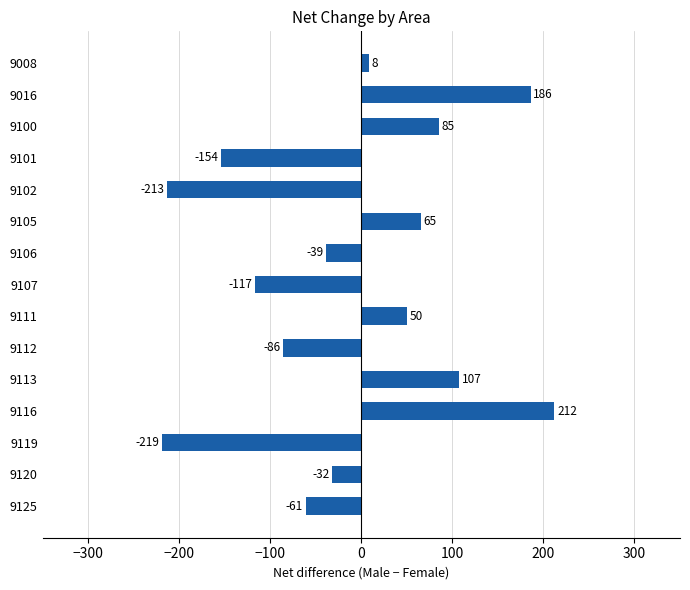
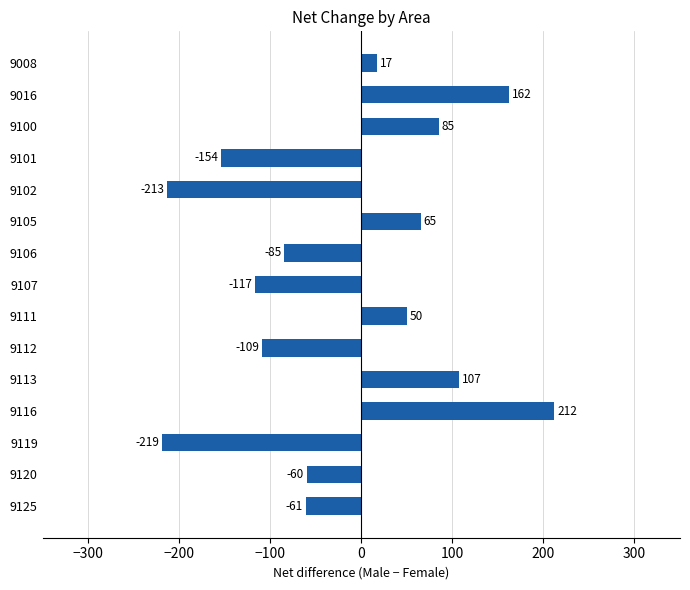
  {
-   "9008": 8,
-   "9016": 186,
+   "9008": 17,
+   "9016": 162,
    "9100": 85,
    "9101": -154,
    "9102": -213,
    "9105": 65,
-   "9106": -39,
+   "9106": -85,
    "9107": -117,
    "9111": 50,
-   "9112": -86,
+   "9112": -109,
    "9113": 107,
    "9116": 212,
    "9119": -219,
-   "9120": -32,
+   "9120": -60,
    "9125": -61
  }
